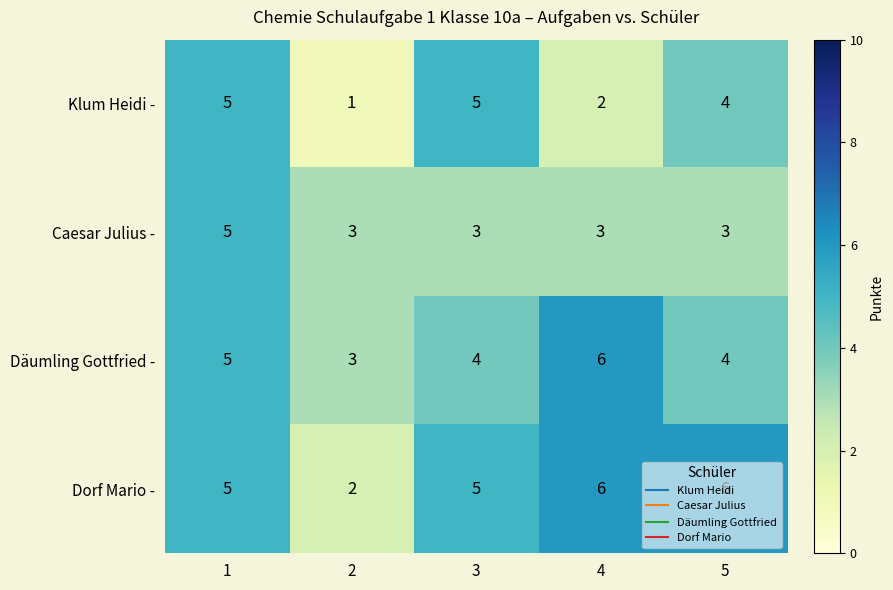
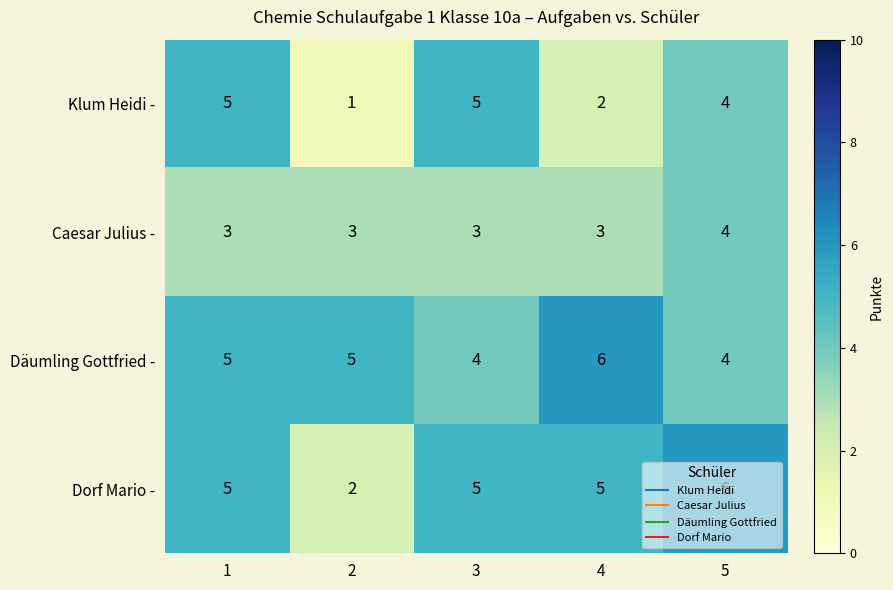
  {
    "Klum Heidi -": {
      "1": 5,
      "2": 1,
      "3": 5,
      "4": 2,
      "5": 4
    },
    "Caesar Julius -": {
-     "1": 5,
+     "1": 3,
      "2": 3,
      "3": 3,
      "4": 3,
-     "5": 3
+     "5": 4
    },
    "Däumling Gottfried -": {
      "1": 5,
-     "2": 3,
+     "2": 5,
      "3": 4,
      "4": 6,
      "5": 4
    },
    "Dorf Mario -": {
      "1": 5,
      "2": 2,
      "3": 5,
-     "4": 6
+     "4": 5
    }
  }
